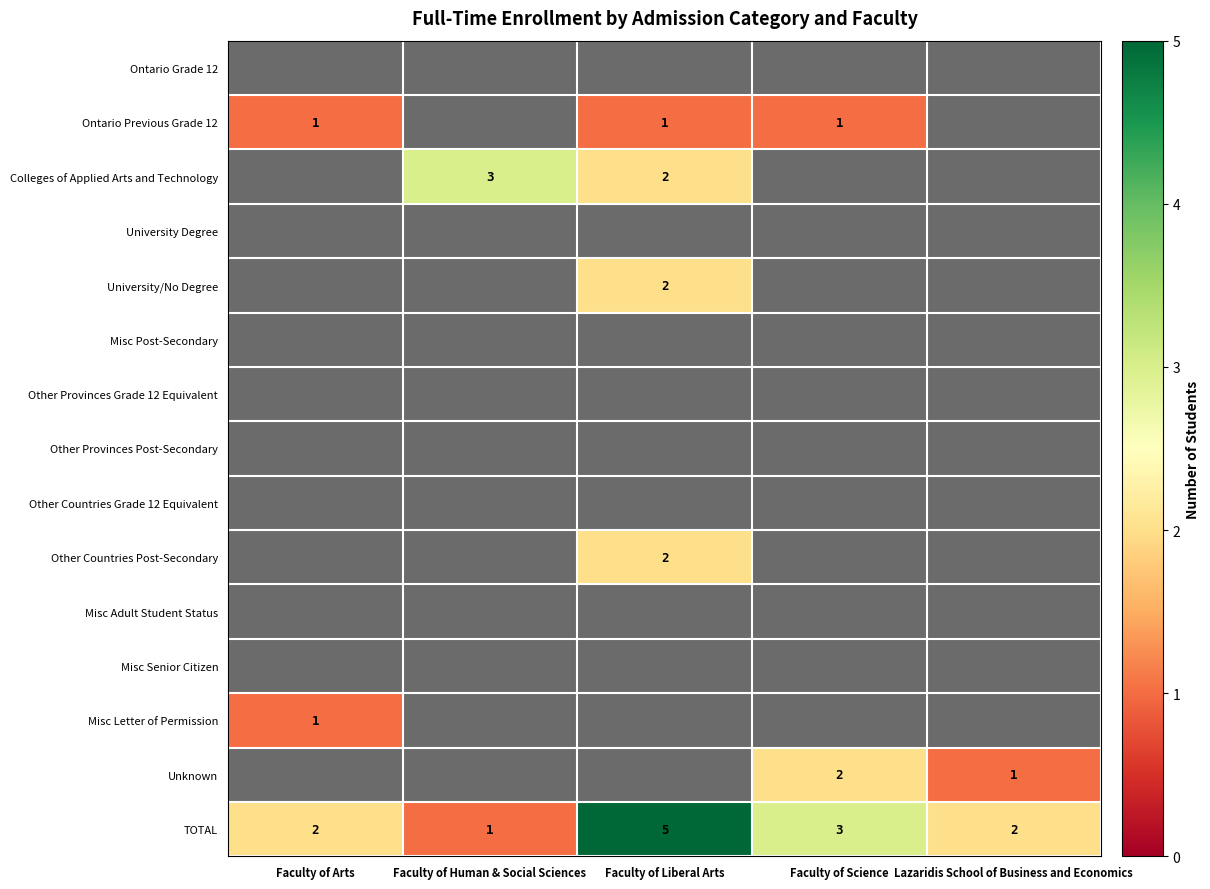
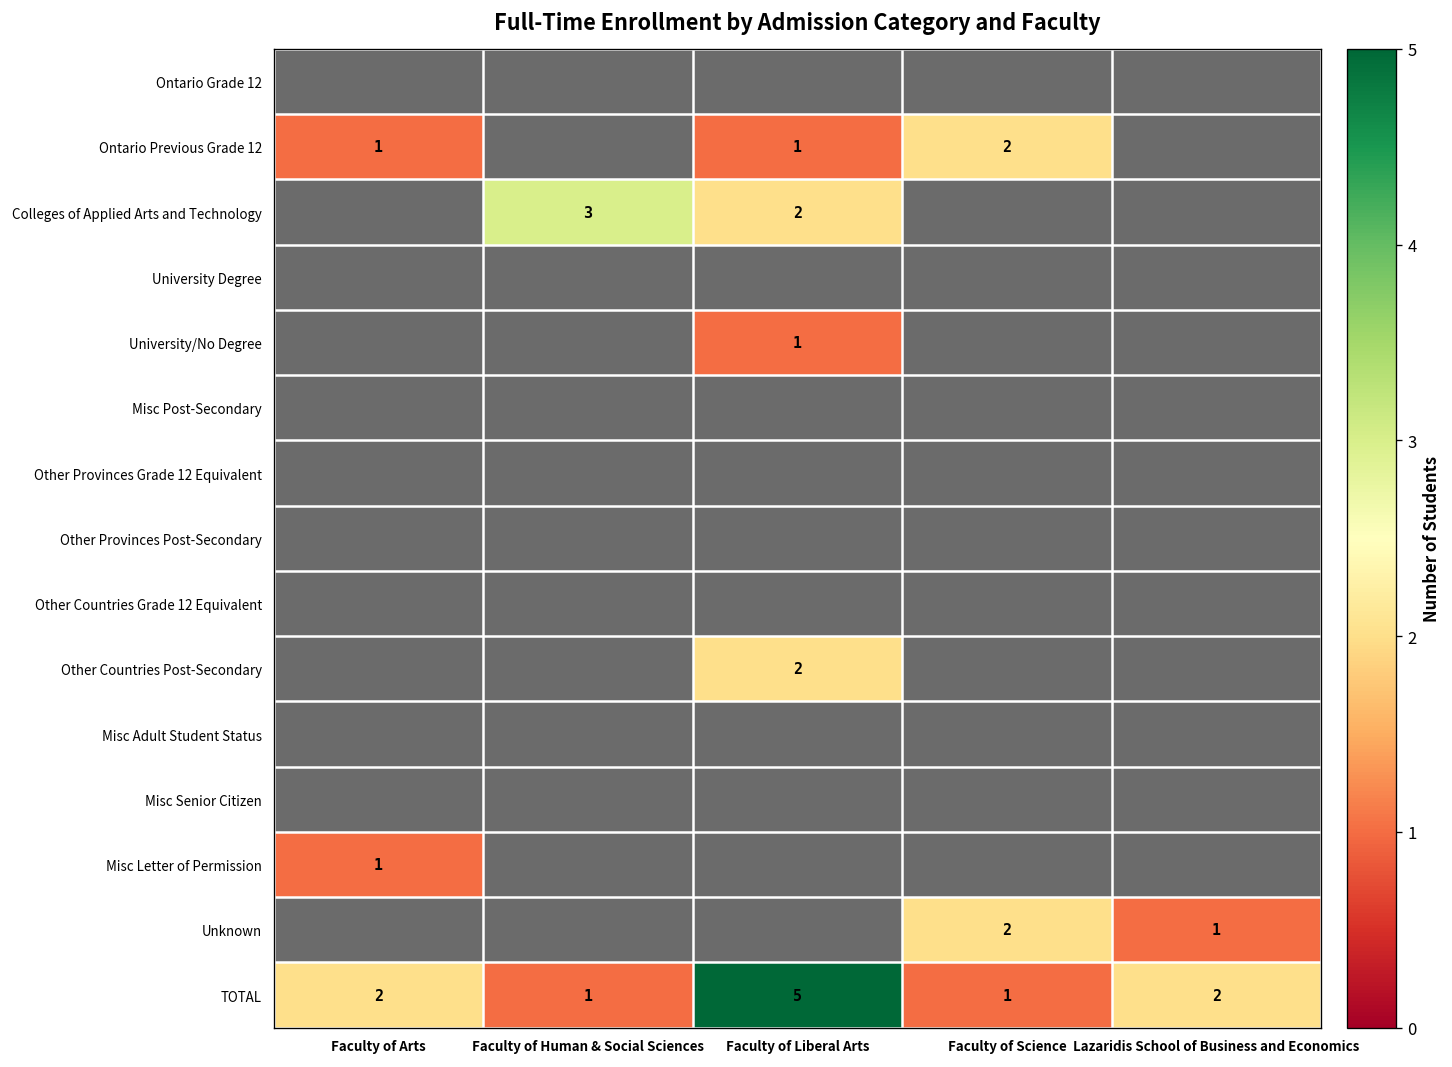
  {
    "Ontario Previous Grade 12": {
      "Faculty of Arts": 1,
      "Faculty of Liberal Arts": 1,
-     "Faculty of Science": 1
+     "Faculty of Science": 2
    },
    "Colleges of Applied Arts and Technology": {
      "Faculty of Human & Social Sciences": 3,
      "Faculty of Liberal Arts": 2
    },
    "University/No Degree": {
-     "Faculty of Liberal Arts": 2
+     "Faculty of Liberal Arts": 1
    },
    "Other Countries Post-Secondary": {
      "Faculty of Liberal Arts": 2
    },
    "Misc Letter of Permission": {
      "Faculty of Arts": 1
    },
    "Unknown": {
      "Faculty of Science": 2,
      "Lazaridis School of Business and Economics": 1
    },
    "TOTAL": {
      "Faculty of Arts": 2,
      "Faculty of Human & Social Sciences": 1,
      "Faculty of Liberal Arts": 5,
-     "Faculty of Science": 3,
+     "Faculty of Science": 1,
      "Lazaridis School of Business and Economics": 2
    }
  }
